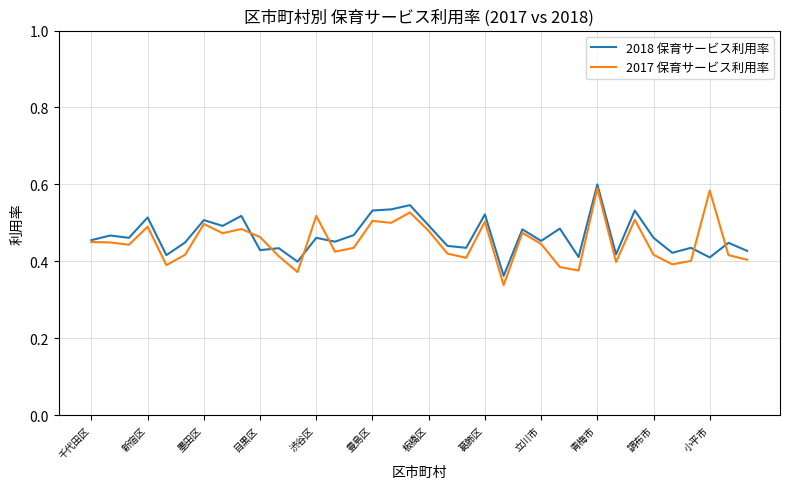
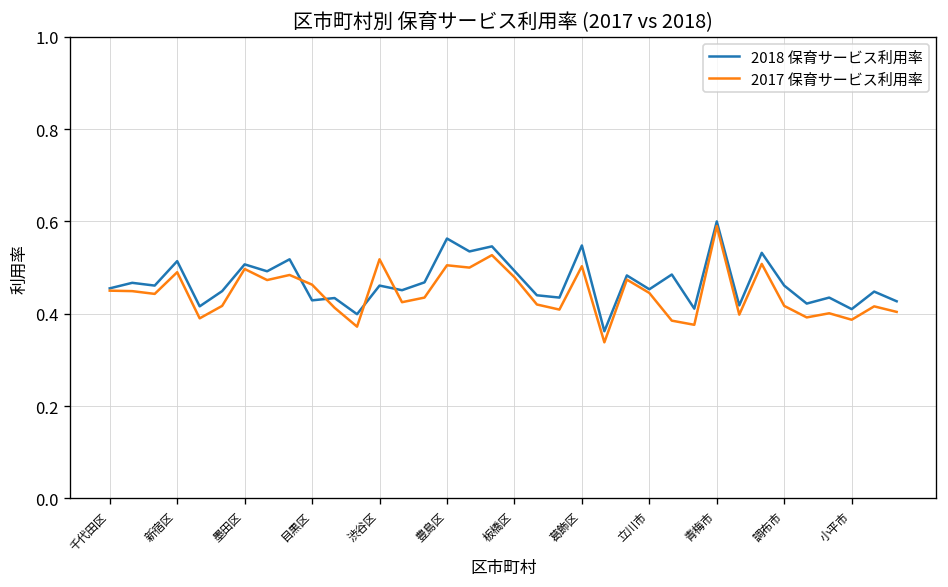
  {
    "2018 保育サービス利用率": {
      "新宿区": 0.51,
      "墨田区": 0.51,
      "目黒区": 0.43,
      "渋谷区": 0.46,
-     "豊島区": 0.53,
+     "豊島区": 0.56,
      "板橋区": 0.49,
-     "葛飾区": 0.52,
+     "葛飾区": 0.55,
      "立川市": 0.45,
      "青梅市": 0.60,
      "調布市": 0.46,
      "小平市": 0.41
    },
    "2017 保育サービス利用率": {
      "新宿区": 0.49,
      "墨田区": 0.50,
      "目黒区": 0.46,
      "渋谷区": 0.52,
      "豊島区": 0.51,
      "板橋区": 0.48,
      "葛飾区": 0.50,
      "立川市": 0.45,
      "青梅市": 0.59,
      "調布市": 0.42,
-     "小平市": 0.58
+     "小平市": 0.39
    }
  }
